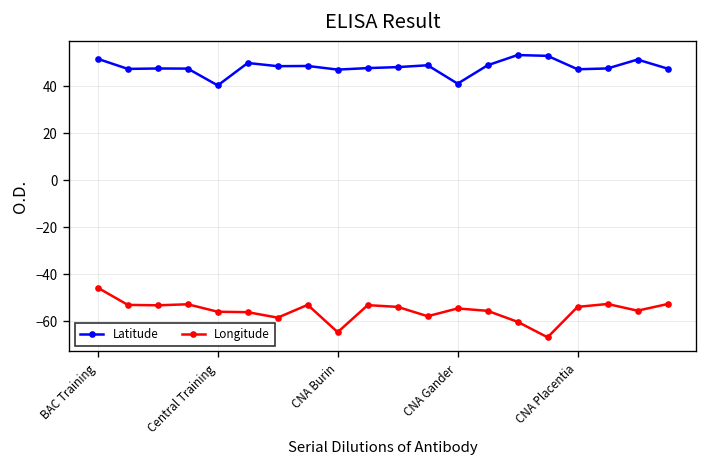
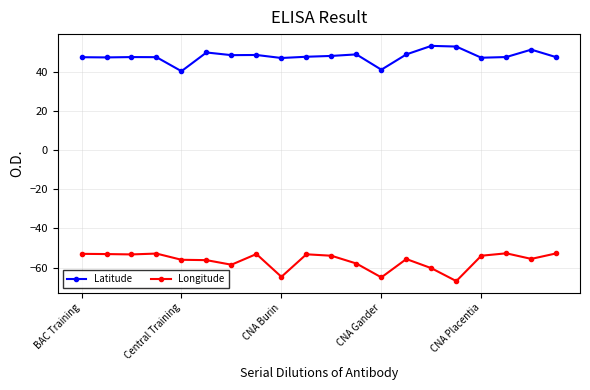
  {
    "Latitude": {
-     "BAC Training": 52,
+     "BAC Training": 48,
      "Central Training": 40,
      "CNA Burin": 47,
      "CNA Gander": 41,
      "CNA Placentia": 47
    },
    "Longitude": {
-     "BAC Training": -46,
+     "BAC Training": -53,
      "Central Training": -56,
      "CNA Burin": -65,
-     "CNA Gander": -55,
+     "CNA Gander": -65,
      "CNA Placentia": -54
    }
  }
